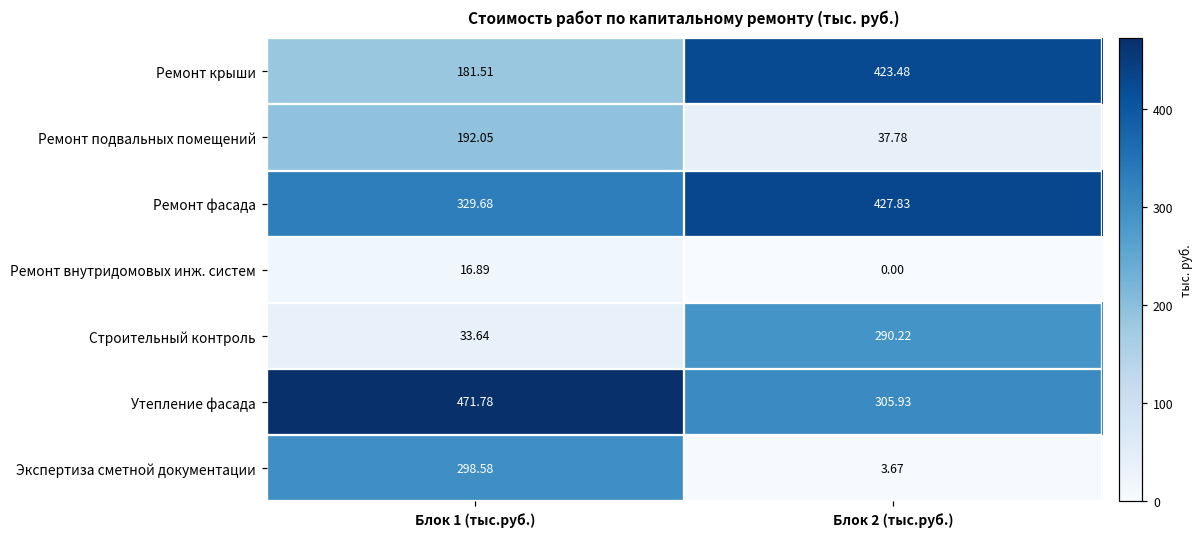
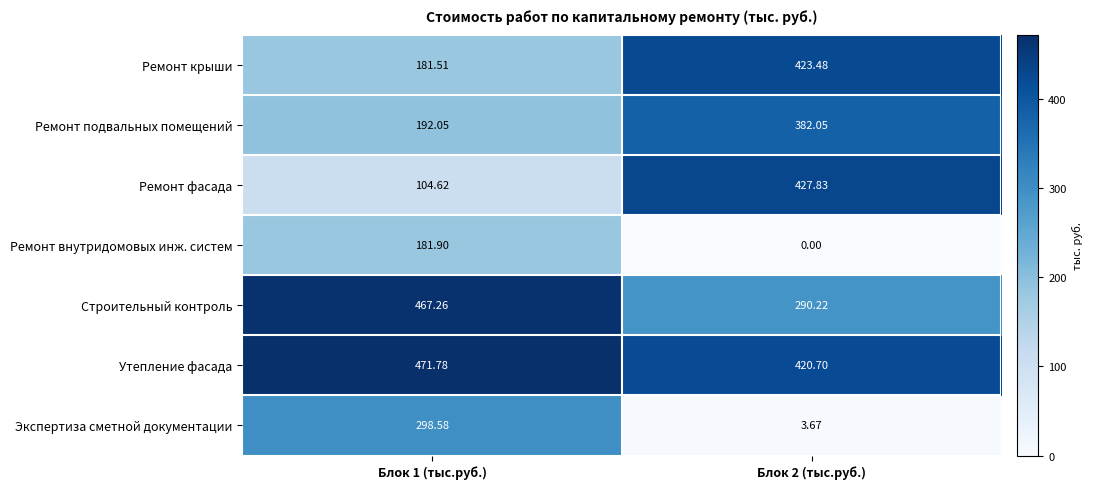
  {
    "Ремонт крыши": {
      "Блок 1 (тыс.руб.)": 181.51,
      "Блок 2 (тыс.руб.)": 423.48
    },
    "Ремонт подвальных помещений": {
      "Блок 1 (тыс.руб.)": 192.05,
-     "Блок 2 (тыс.руб.)": 37.78
+     "Блок 2 (тыс.руб.)": 382.05
    },
    "Ремонт фасада": {
-     "Блок 1 (тыс.руб.)": 329.68,
+     "Блок 1 (тыс.руб.)": 104.62,
      "Блок 2 (тыс.руб.)": 427.83
    },
    "Ремонт внутридомовых инж. систем": {
-     "Блок 1 (тыс.руб.)": 16.89,
+     "Блок 1 (тыс.руб.)": 181.90,
      "Блок 2 (тыс.руб.)": 0.00
    },
    "Строительный контроль": {
-     "Блок 1 (тыс.руб.)": 33.64,
+     "Блок 1 (тыс.руб.)": 467.26,
      "Блок 2 (тыс.руб.)": 290.22
    },
    "Утепление фасада": {
      "Блок 1 (тыс.руб.)": 471.78,
-     "Блок 2 (тыс.руб.)": 305.93
+     "Блок 2 (тыс.руб.)": 420.70
    },
    "Экспертиза сметной документации": {
      "Блок 1 (тыс.руб.)": 298.58,
      "Блок 2 (тыс.руб.)": 3.67
    }
  }
